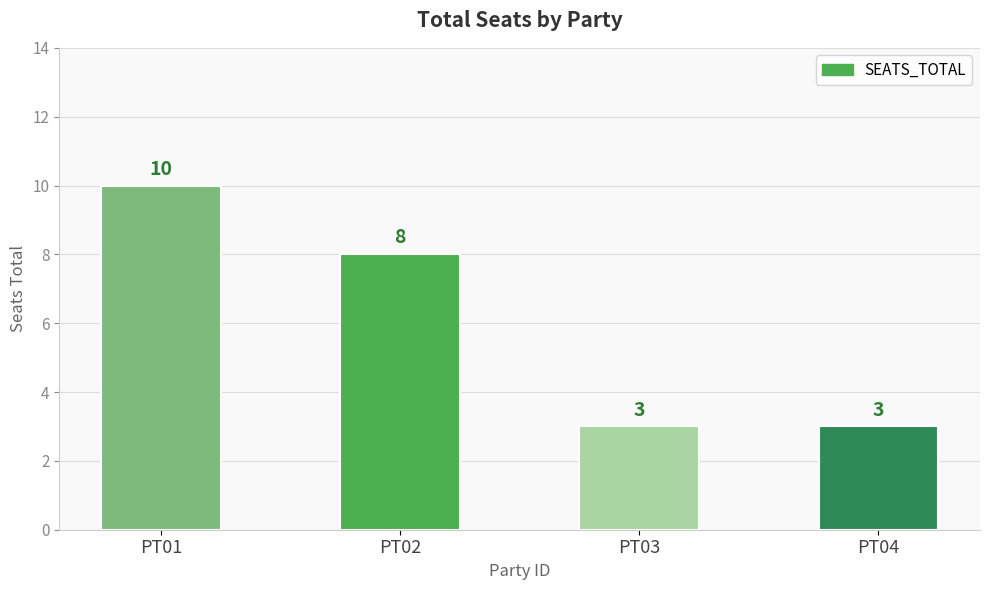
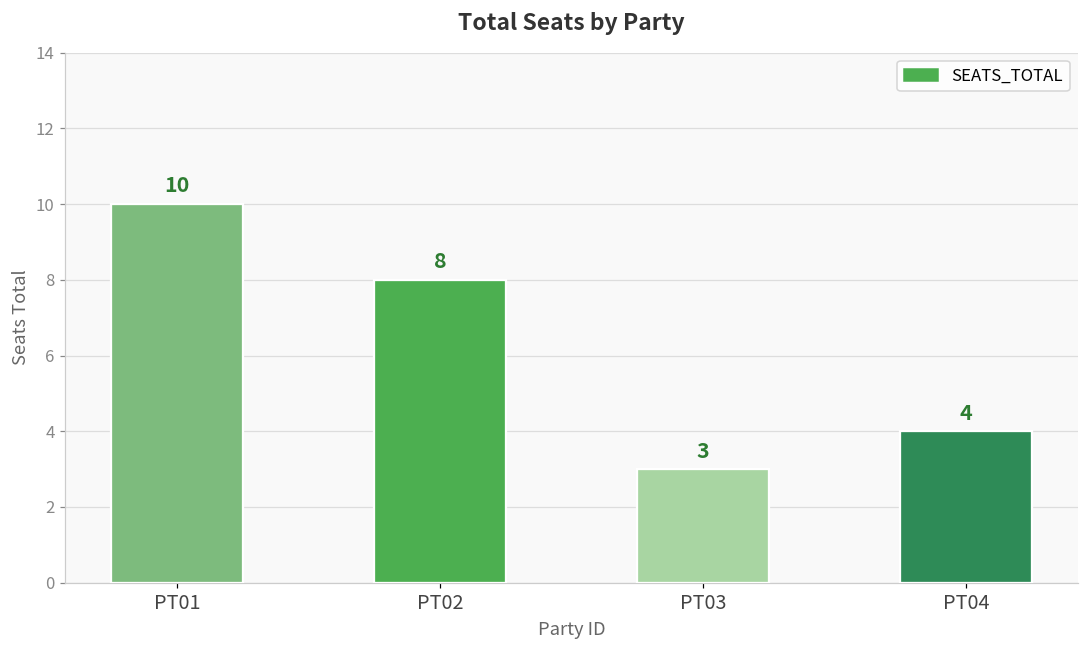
  {
    "PT01": 10,
    "PT02": 8,
    "PT03": 3,
-   "PT04": 3
+   "PT04": 4
  }
